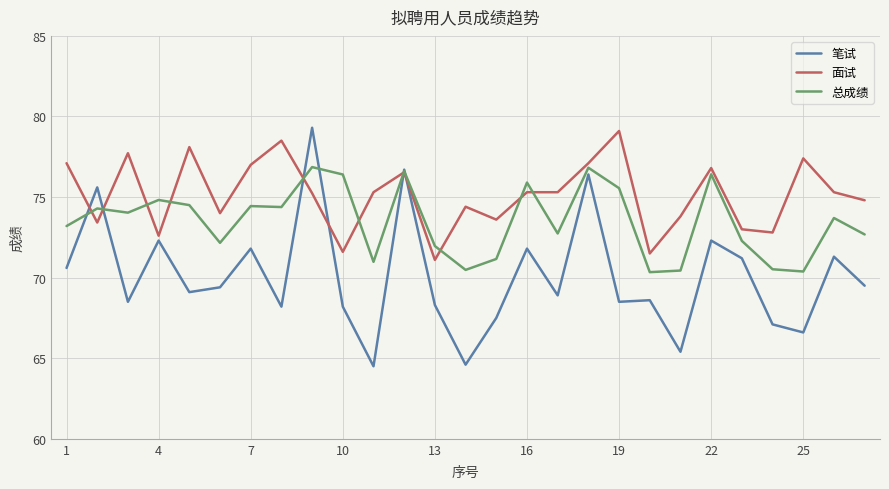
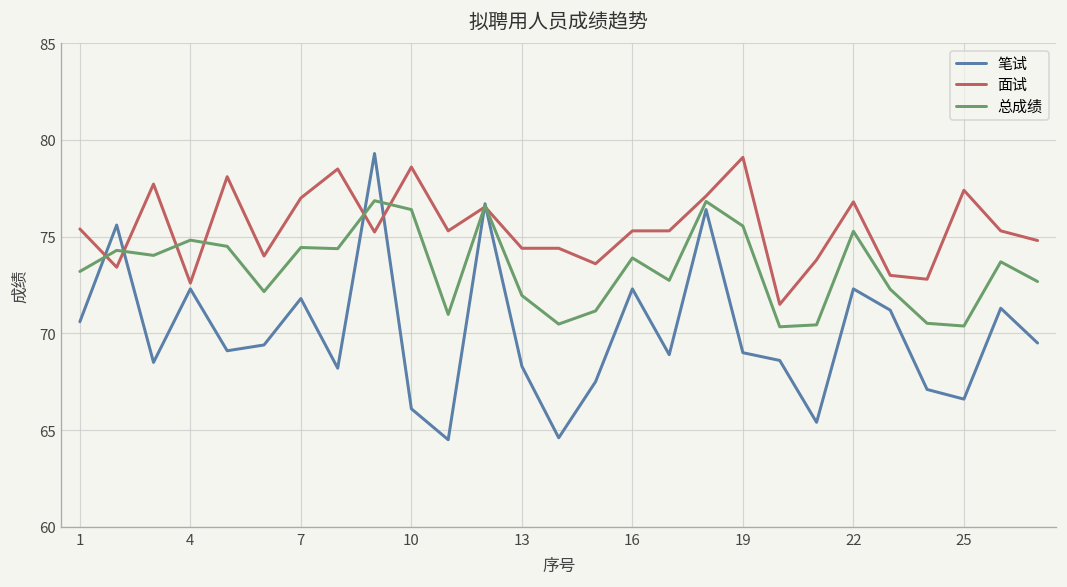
  {
    "笔试": {
      "1": 70.6,
      "4": 72.3,
      "7": 71.8,
-     "10": 68.2,
+     "10": 66.1,
      "13": 68.3,
-     "16": 71.8,
-     "19": 68.5,
+     "16": 72.3,
+     "19": 69.0,
      "22": 72.3,
      "25": 66.6
    },
    "面试": {
-     "1": 77.1,
+     "1": 75.4,
      "4": 72.6,
      "7": 77.0,
-     "10": 71.6,
-     "13": 71.1,
+     "10": 78.6,
+     "13": 74.4,
      "16": 75.3,
      "19": 79.1,
      "22": 76.8,
      "25": 77.4
    },
    "总成绩": {
      "1": 73.2,
      "4": 74.8,
      "7": 74.4,
      "10": 76.4,
      "13": 72.0,
-     "16": 75.9,
+     "16": 73.9,
      "19": 75.6,
-     "22": 76.4,
+     "22": 75.3,
      "25": 70.4
    }
  }
